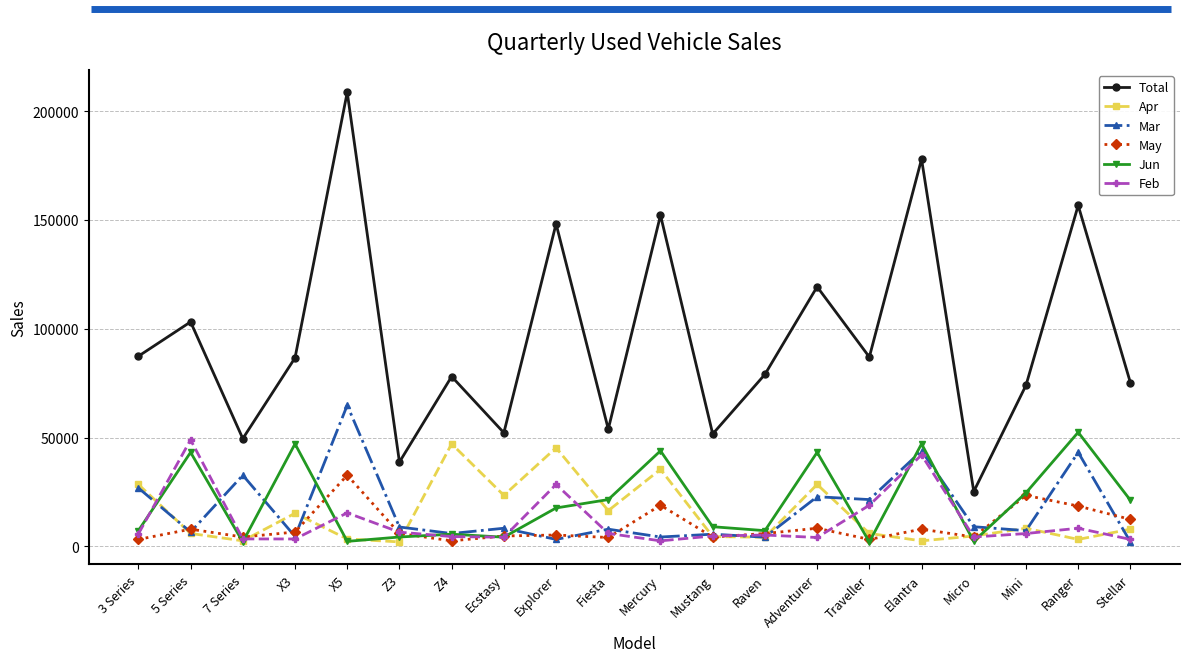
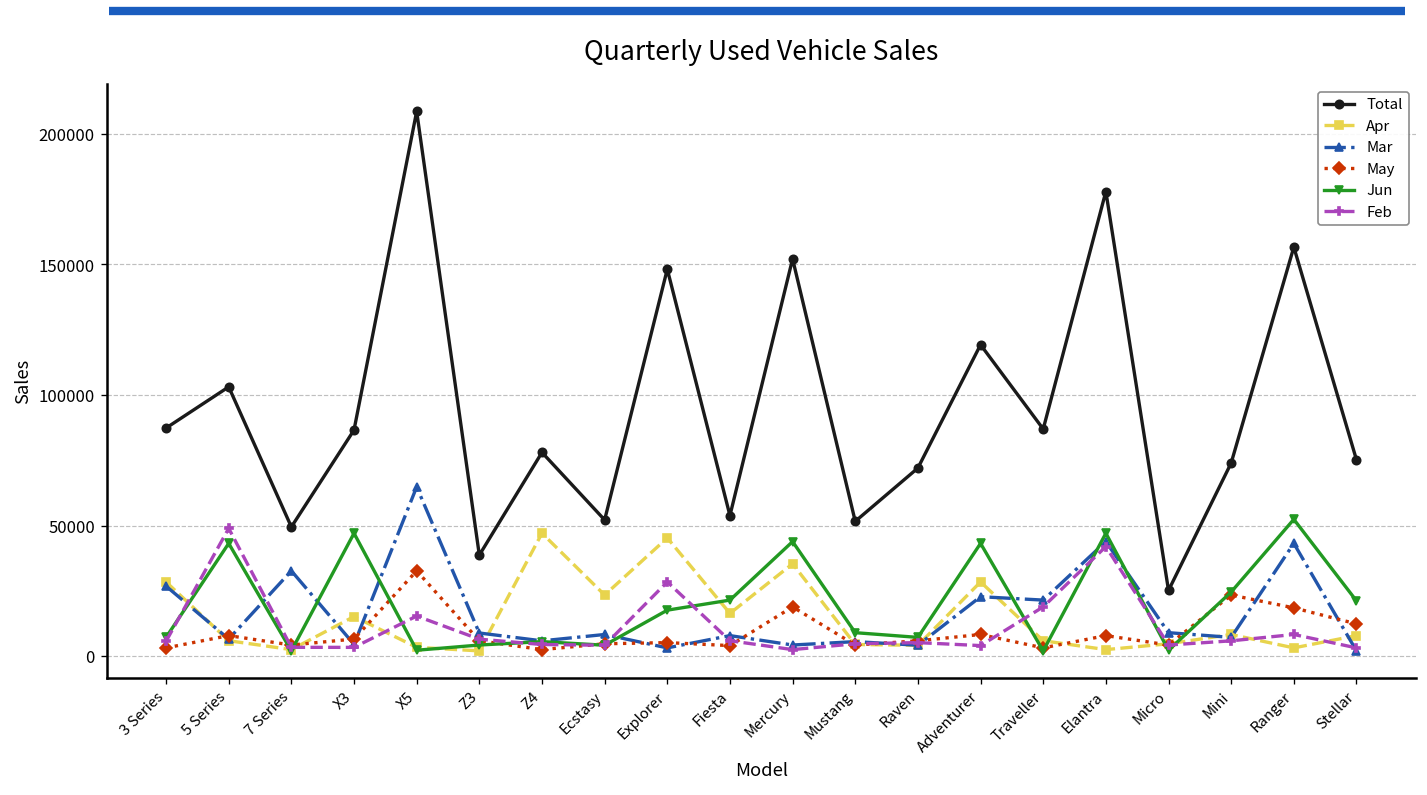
  {
    "Total": {
      "3 Series": 87000,
      "5 Series": 103000,
      "7 Series": 50000,
      "X3": 87000,
      "X5": 209000,
      "Z3": 39000,
      "Z4": 78000,
      "Ecstasy": 52000,
      "Explorer": 148000,
      "Fiesta": 54000,
      "Mercury": 152000,
      "Mustang": 52000,
-     "Raven": 79000,
+     "Raven": 72000,
      "Adventurer": 119000,
      "Traveller": 87000,
      "Elantra": 178000,
      "Micro": 25000,
      "Mini": 74000,
      "Ranger": 157000,
      "Stellar": 75000
    },
    "Apr": {
      "3 Series": 28000,
      "X3": 15000,
      "Z3": 2000,
      "Z4": 47000,
      "Ecstasy": 23000,
      "Explorer": 45000,
      "Fiesta": 16000,
      "Mercury": 35000,
      "Adventurer": 28000,
      "Traveller": 6000,
      "Elantra": 3000,
      "Ranger": 3000,
      "Stellar": 8000
    },
    "Mar": {
      "3 Series": 27000,
      "7 Series": 33000,
      "X5": 65000,
      "Z3": 9000,
      "Ecstasy": 8000,
      "Explorer": 3000,
      "Fiesta": 8000,
      "Mercury": 4000,
      "Adventurer": 23000,
      "Traveller": 22000,
      "Elantra": 44000,
      "Micro": 9000,
      "Ranger": 43000
    },
    "May": {
      "3 Series": 3000,
      "5 Series": 8000,
      "X3": 7000,
      "X5": 33000,
      "Z4": 3000,
      "Explorer": 5000,
      "Fiesta": 4000,
      "Mercury": 19000,
      "Adventurer": 8000,
      "Elantra": 8000,
      "Mini": 23000,
      "Ranger": 19000,
      "Stellar": 12000
    },
    "Jun": {
      "3 Series": 7000,
      "5 Series": 43000,
      "X3": 47000,
      "Z3": 4000,
      "Explorer": 18000,
      "Fiesta": 22000,
      "Mercury": 44000,
      "Mustang": 9000,
      "Raven": 7000,
      "Adventurer": 43000,
      "Elantra": 47000,
      "Micro": 2000,
      "Mini": 25000,
      "Ranger": 52000,
      "Stellar": 21000
    },
    "Feb": {
      "3 Series": 6000,
      "5 Series": 49000,
      "X5": 15000,
      "Explorer": 28000,
      "Fiesta": 6000,
      "Mercury": 3000,
      "Adventurer": 4000,
      "Traveller": 19000,
      "Elantra": 42000,
      "Mini": 6000,
      "Ranger": 8000
    }
  }
